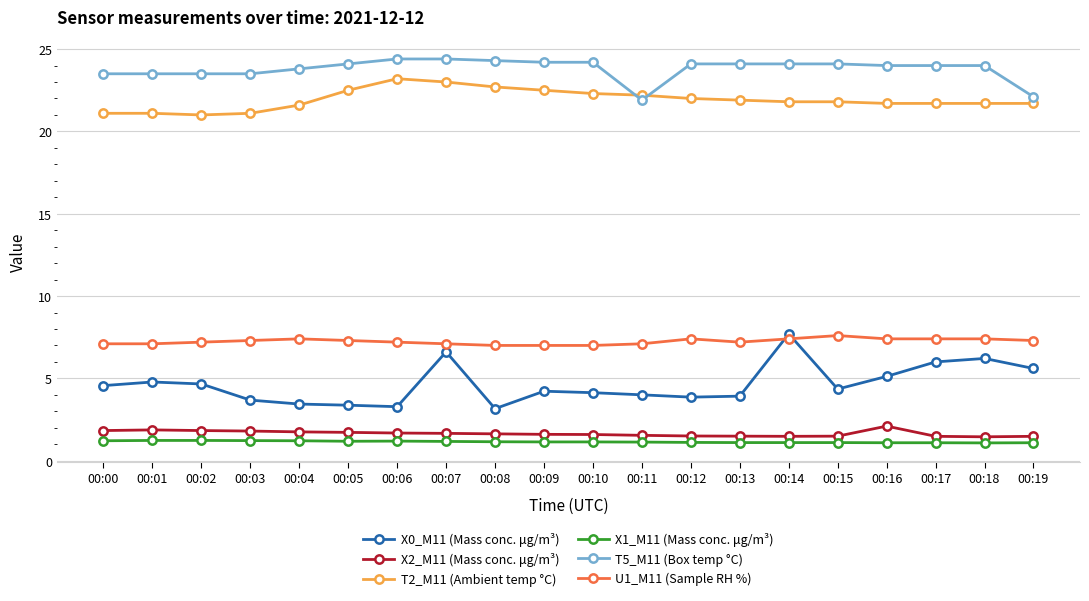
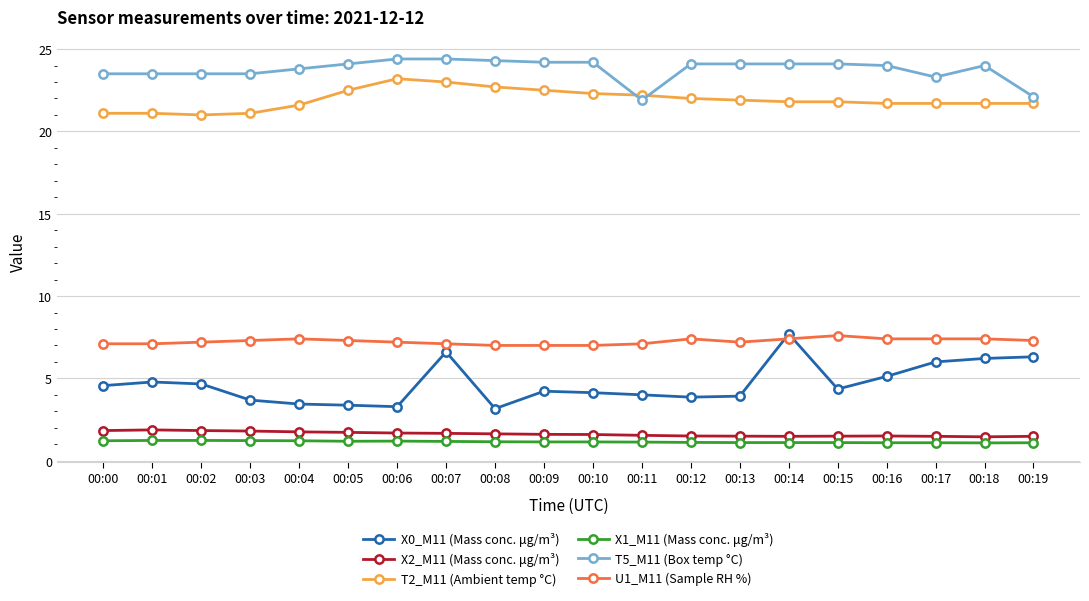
  {
    "X0_M11 (Mass conc. μg/m³)": {
      "00:00": 4.6,
      "00:01": 4.8,
      "00:02": 4.7,
      "00:03": 3.7,
      "00:04": 3.4,
      "00:05": 3.4,
      "00:06": 3.3,
      "00:07": 6.6,
      "00:08": 3.2,
      "00:09": 4.2,
      "00:10": 4.1,
      "00:11": 4.0,
      "00:12": 3.9,
      "00:13": 3.9,
      "00:14": 7.7,
      "00:15": 4.4,
      "00:16": 5.1,
      "00:17": 6.0,
      "00:18": 6.2,
-     "00:19": 5.6
+     "00:19": 6.3
    },
    "X2_M11 (Mass conc. μg/m³)": {
      "00:00": 1.8,
      "00:01": 1.9,
      "00:02": 1.8,
      "00:03": 1.8,
      "00:04": 1.8,
      "00:05": 1.7,
      "00:06": 1.7,
      "00:07": 1.7,
      "00:08": 1.6,
      "00:09": 1.6,
      "00:10": 1.6,
      "00:11": 1.5,
      "00:12": 1.5,
      "00:13": 1.5,
      "00:14": 1.5,
      "00:15": 1.5,
-     "00:16": 2.1,
+     "00:16": 1.5,
      "00:17": 1.5,
      "00:18": 1.5,
      "00:19": 1.5
    },
    "X1_M11 (Mass conc. μg/m³)": {
      "00:00": 1.2,
      "00:01": 1.2,
      "00:02": 1.2,
      "00:03": 1.2,
      "00:04": 1.2,
      "00:05": 1.2,
      "00:06": 1.2,
      "00:07": 1.2,
      "00:08": 1.2,
      "00:09": 1.1,
      "00:10": 1.1,
      "00:11": 1.1,
      "00:12": 1.1,
      "00:13": 1.1,
      "00:14": 1.1,
      "00:15": 1.1,
      "00:16": 1.1,
      "00:17": 1.1,
      "00:18": 1.1,
      "00:19": 1.1
    },
    "T5_M11 (Box temp °C)": {
      "00:00": 23.5,
      "00:01": 23.5,
      "00:02": 23.5,
      "00:03": 23.5,
      "00:04": 23.8,
      "00:05": 24.1,
      "00:06": 24.4,
      "00:07": 24.4,
      "00:08": 24.3,
      "00:09": 24.2,
      "00:10": 24.2,
      "00:11": 21.9,
      "00:12": 24.1,
      "00:13": 24.1,
      "00:14": 24.1,
      "00:15": 24.1,
      "00:16": 24.0,
-     "00:17": 24.0,
+     "00:17": 23.3,
      "00:18": 24.0,
      "00:19": 22.1
    }
  }
